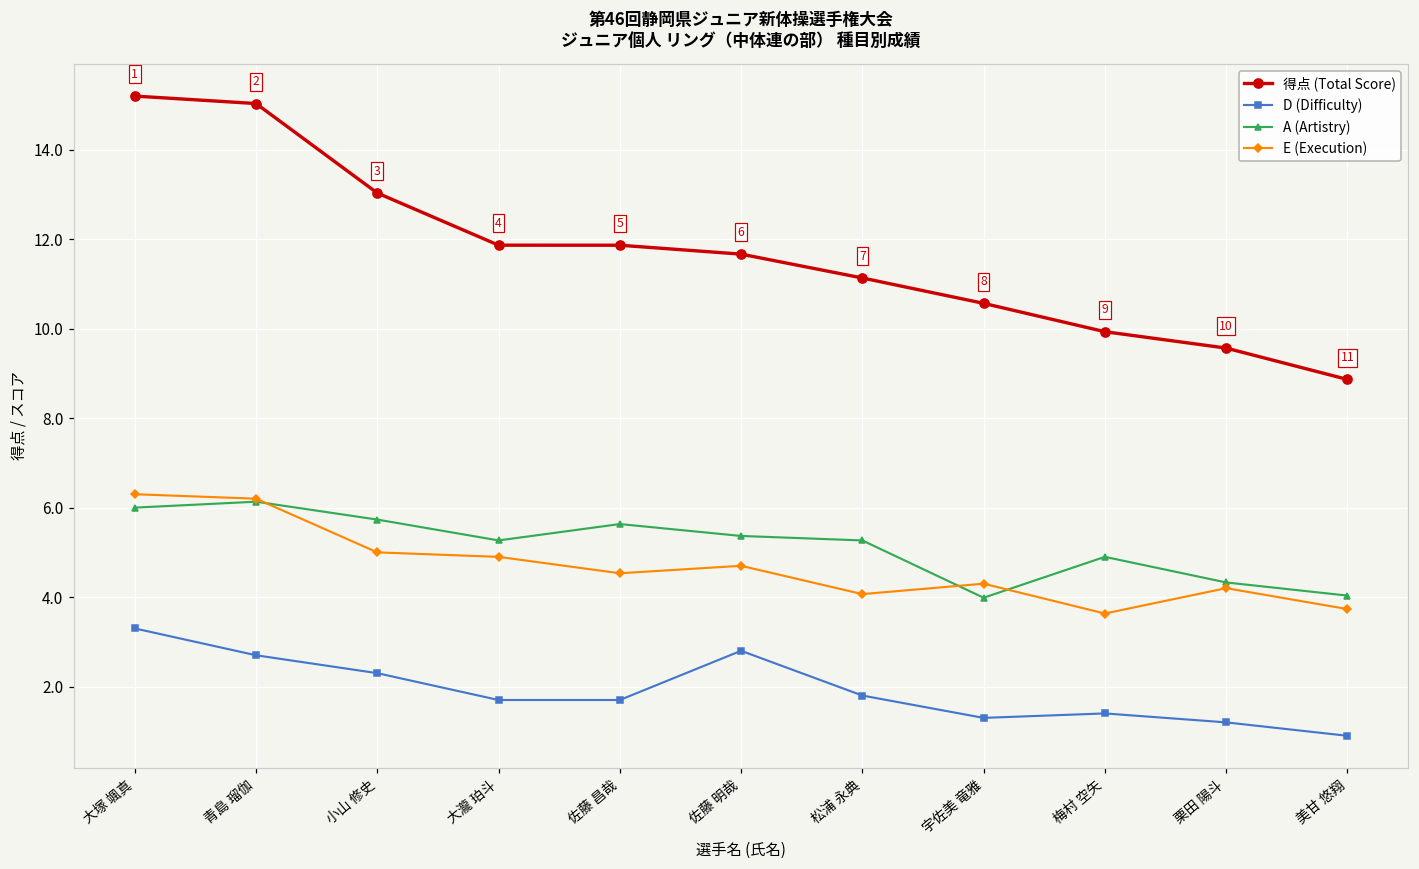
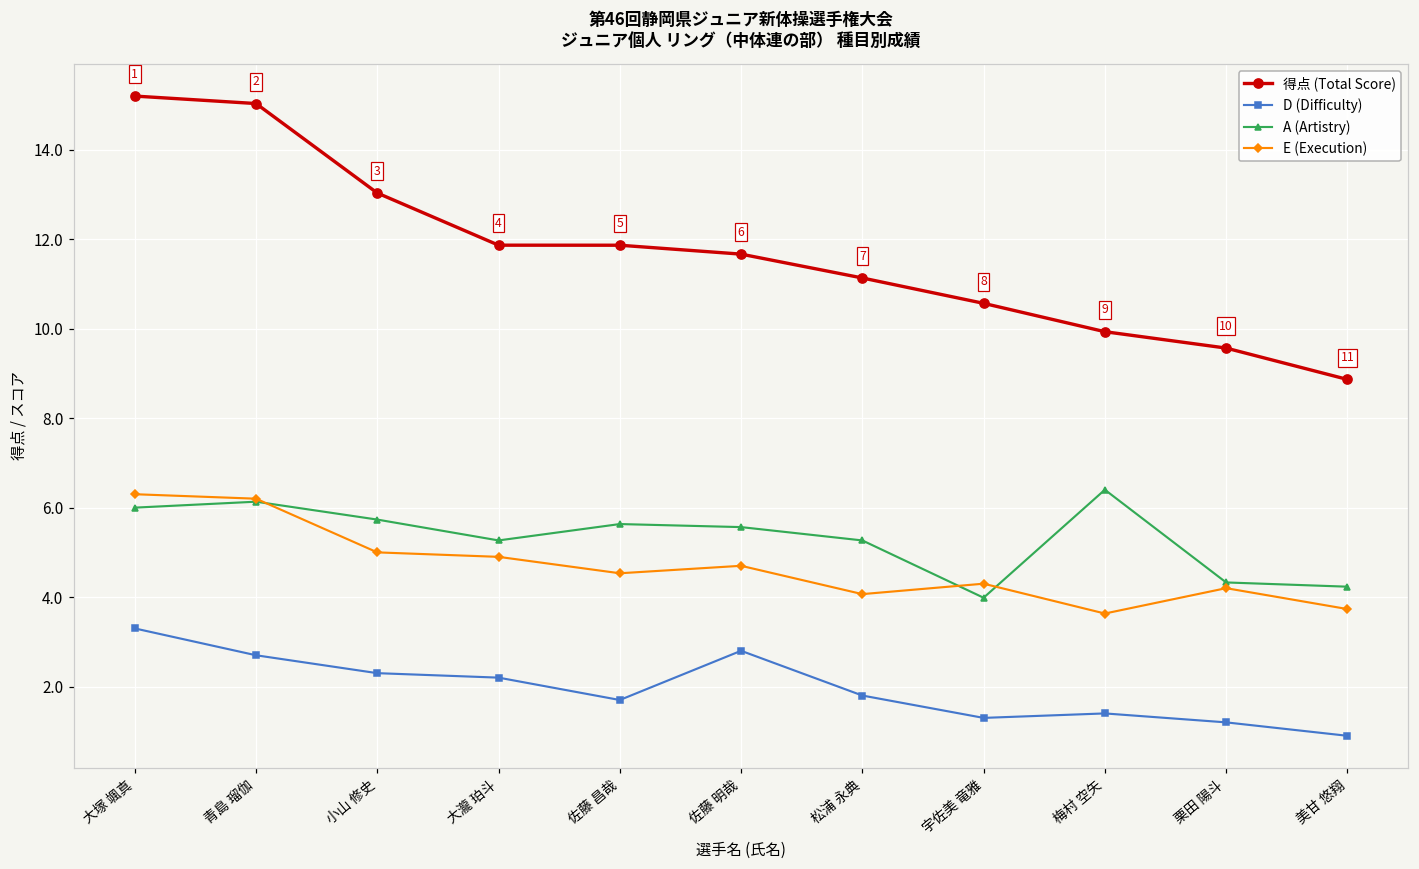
  {
    "D (Difficulty)": {
      "大塚 颯真": 3.3,
      "青島 瑠伽": 2.7,
      "小山 修史": 2.3,
-     "大瀧 珀斗": 1.7,
+     "大瀧 珀斗": 2.2,
      "佐藤 昌哉": 1.7,
      "佐藤 明哉": 2.8,
      "松浦 永典": 1.8,
      "宇佐美 竜雅": 1.3,
      "梅村 空矢": 1.4,
      "栗田 陽斗": 1.2,
      "美甘 悠翔": 0.9
    },
    "A (Artistry)": {
      "大塚 颯真": 6.0,
      "青島 瑠伽": 6.1,
      "小山 修史": 5.7,
      "大瀧 珀斗": 5.3,
      "佐藤 昌哉": 5.6,
-     "佐藤 明哉": 5.4,
+     "佐藤 明哉": 5.6,
      "松浦 永典": 5.3,
      "宇佐美 竜雅": 4.0,
-     "梅村 空矢": 4.9,
+     "梅村 空矢": 6.4,
      "栗田 陽斗": 4.3,
-     "美甘 悠翔": 4.0
+     "美甘 悠翔": 4.2
    },
    "E (Execution)": {
      "大塚 颯真": 6.3,
      "青島 瑠伽": 6.2,
      "小山 修史": 5.0,
      "大瀧 珀斗": 4.9,
      "佐藤 昌哉": 4.5,
      "佐藤 明哉": 4.7,
      "松浦 永典": 4.1,
      "宇佐美 竜雅": 4.3,
      "梅村 空矢": 3.6,
      "栗田 陽斗": 4.2,
      "美甘 悠翔": 3.7
    }
  }
